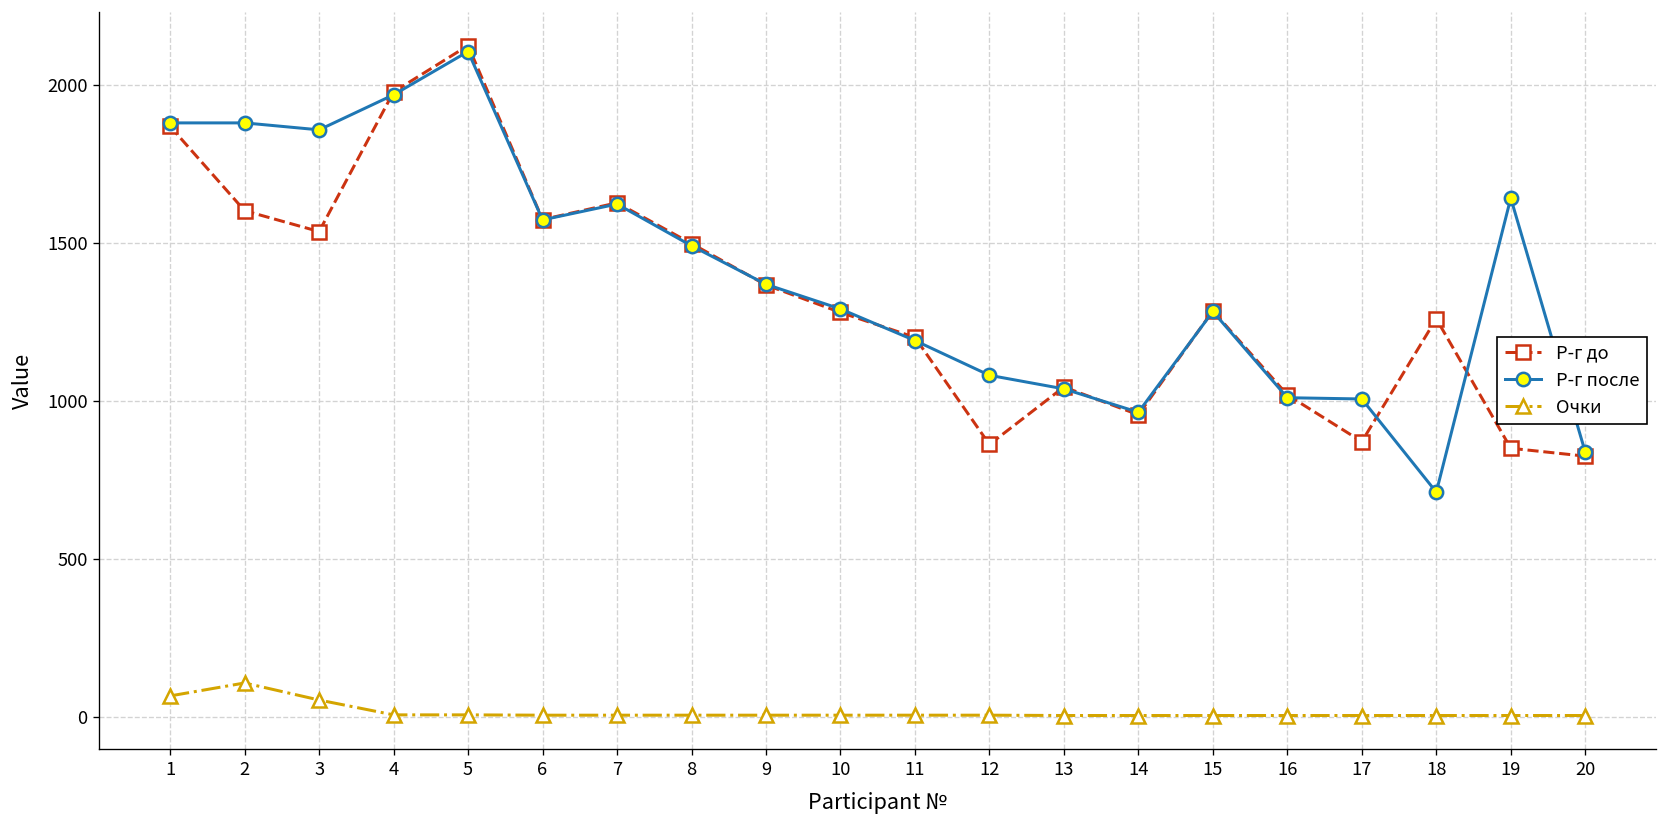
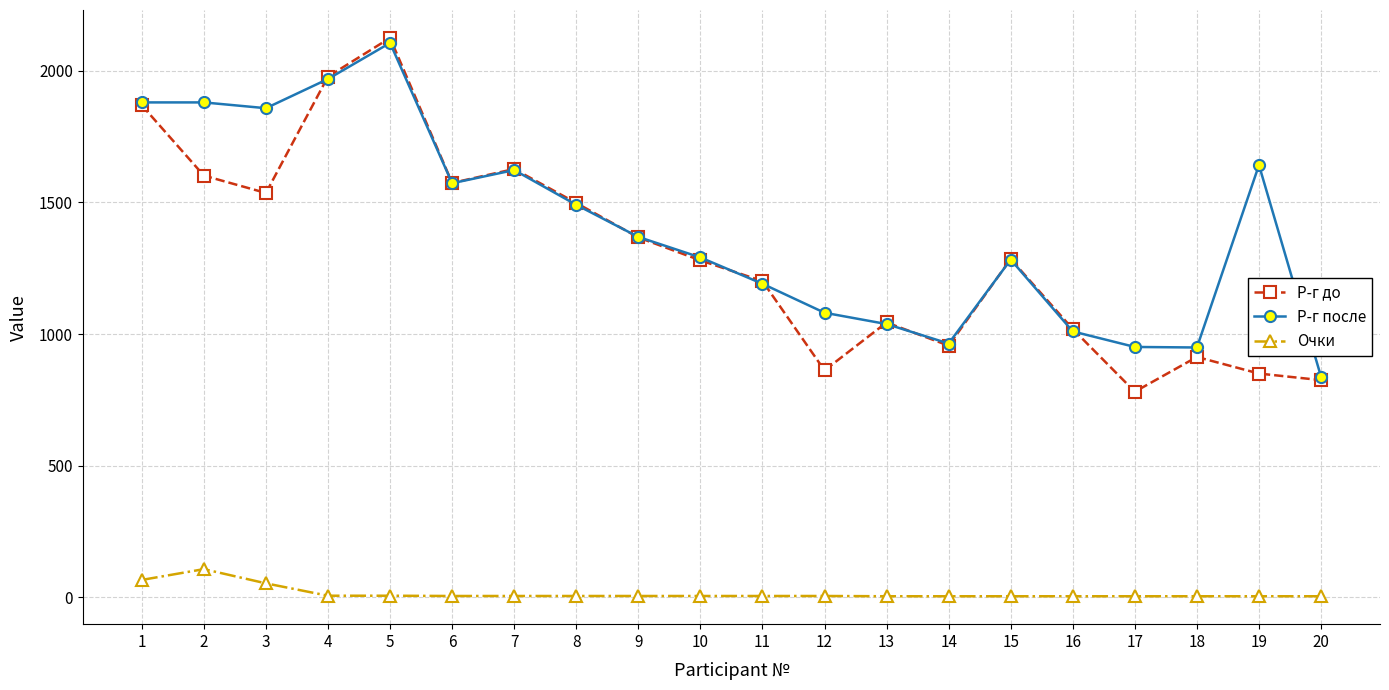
  {
    "Р-г до": {
      "1": 1870,
      "2": 1600,
      "3": 1540,
      "5": 2130,
      "10": 1280,
      "11": 1200,
      "12": 860,
-     "17": 870,
-     "18": 1260,
+     "17": 780,
+     "18": 910,
      "19": 850,
      "20": 830
    },
    "Р-г после": {
      "1": 1880,
      "2": 1880,
      "3": 1860,
      "5": 2110,
      "10": 1290,
      "11": 1190,
      "12": 1080,
-     "17": 1010,
-     "18": 710,
+     "17": 950,
+     "18": 950,
      "19": 1640,
      "20": 840
    },
    "Очки": {
      "1": 70,
      "2": 110,
      "3": 50,
      "4": 10,
      "5": 10,
      "6": 10,
      "7": 10,
      "8": 10,
      "9": 10,
      "10": 10,
      "11": 10,
      "12": 10,
      "13": 0,
      "14": 0,
      "15": 0,
      "16": 0,
      "17": 0,
      "18": 0,
      "19": 0,
      "20": 0
    }
  }
